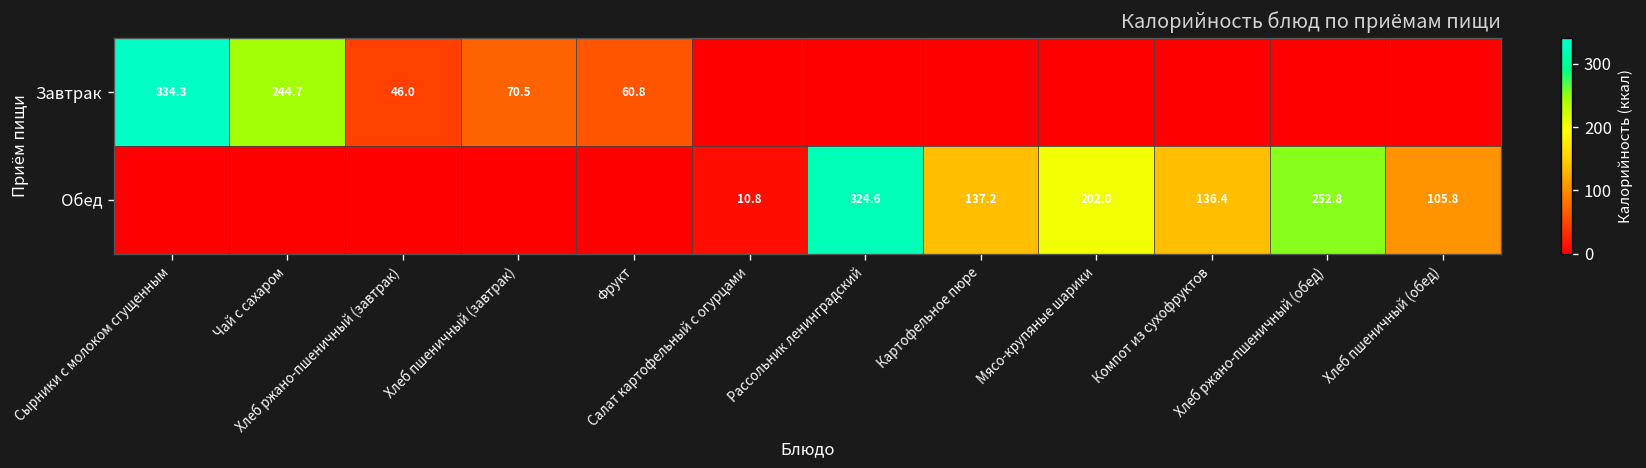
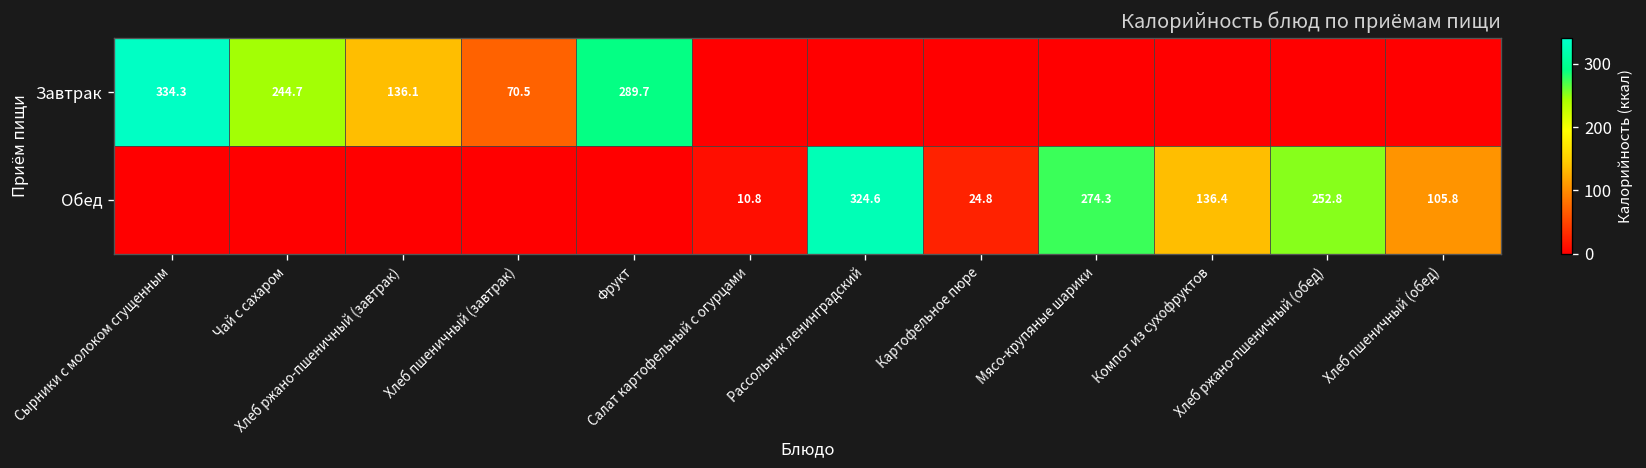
  {
    "Завтрак": {
      "Сырники с молоком сгущенным": 334.3,
      "Чай с сахаром": 244.7,
-     "Хлеб ржано-пшеничный (завтрак)": 46.0,
+     "Хлеб ржано-пшеничный (завтрак)": 136.1,
      "Хлеб пшеничный (завтрак)": 70.5,
-     "Фрукт": 60.8
+     "Фрукт": 289.7
    },
    "Обед": {
      "Салат картофельный с огурцами": 10.8,
      "Рассольник ленинградский": 324.6,
-     "Картофельное пюре": 137.2,
-     "Мясо-крупяные шарики": 202.0,
+     "Картофельное пюре": 24.8,
+     "Мясо-крупяные шарики": 274.3,
      "Компот из сухофруктов": 136.4,
      "Хлеб ржано-пшеничный (обед)": 252.8,
      "Хлеб пшеничный (обед)": 105.8
    }
  }
